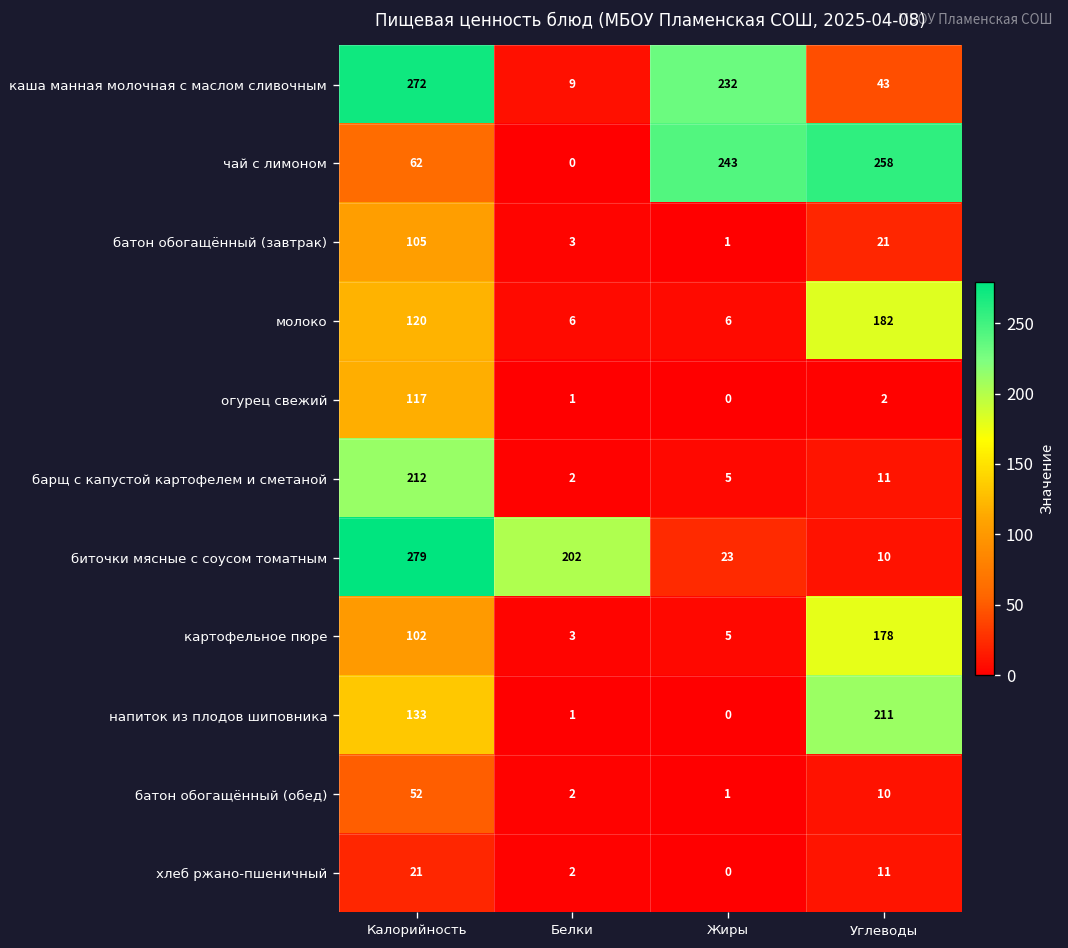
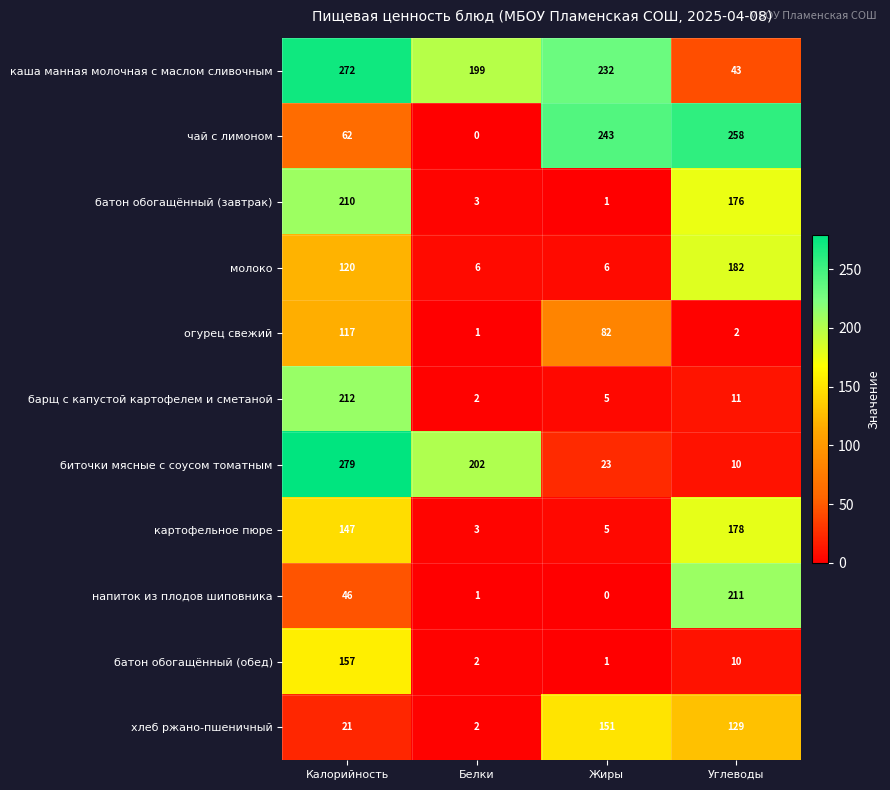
  {
    "каша манная молочная с маслом сливочным": {
      "Калорийность": 272,
-     "Белки": 9,
+     "Белки": 199,
      "Жиры": 232,
      "Углеводы": 43
    },
    "чай с лимоном": {
      "Калорийность": 62,
      "Белки": 0,
      "Жиры": 243,
      "Углеводы": 258
    },
    "батон обогащённый (завтрак)": {
-     "Калорийность": 105,
+     "Калорийность": 210,
      "Белки": 3,
      "Жиры": 1,
-     "Углеводы": 21
+     "Углеводы": 176
    },
    "молоко": {
      "Калорийность": 120,
      "Белки": 6,
      "Жиры": 6,
      "Углеводы": 182
    },
    "огурец свежий": {
      "Калорийность": 117,
      "Белки": 1,
-     "Жиры": 0,
+     "Жиры": 82,
      "Углеводы": 2
    },
    "барщ с капустой картофелем и сметаной": {
      "Калорийность": 212,
      "Белки": 2,
      "Жиры": 5,
      "Углеводы": 11
    },
    "биточки мясные с соусом томатным": {
      "Калорийность": 279,
      "Белки": 202,
      "Жиры": 23,
      "Углеводы": 10
    },
    "картофельное пюре": {
-     "Калорийность": 102,
+     "Калорийность": 147,
      "Белки": 3,
      "Жиры": 5,
      "Углеводы": 178
    },
    "напиток из плодов шиповника": {
-     "Калорийность": 133,
+     "Калорийность": 46,
      "Белки": 1,
      "Жиры": 0,
      "Углеводы": 211
    },
    "батон обогащённый (обед)": {
-     "Калорийность": 52,
+     "Калорийность": 157,
      "Белки": 2,
      "Жиры": 1,
      "Углеводы": 10
    },
    "хлеб ржано-пшеничный": {
      "Калорийность": 21,
      "Белки": 2,
-     "Жиры": 0,
-     "Углеводы": 11
+     "Жиры": 151,
+     "Углеводы": 129
    }
  }
